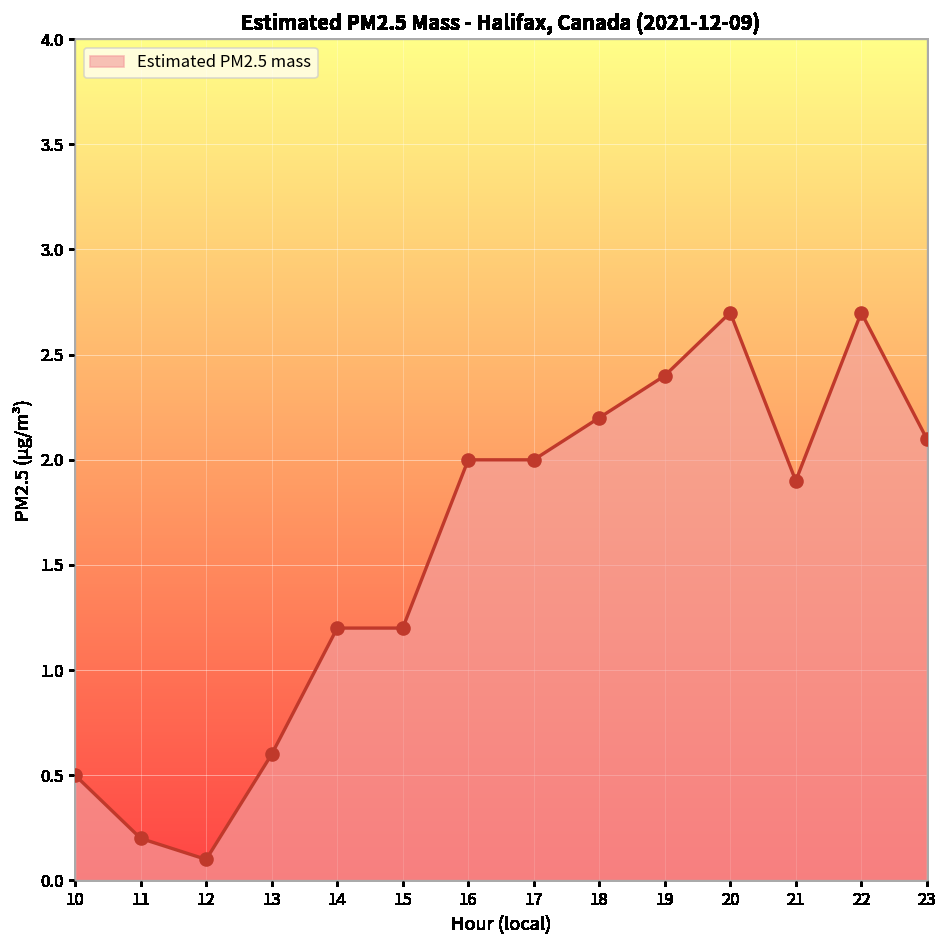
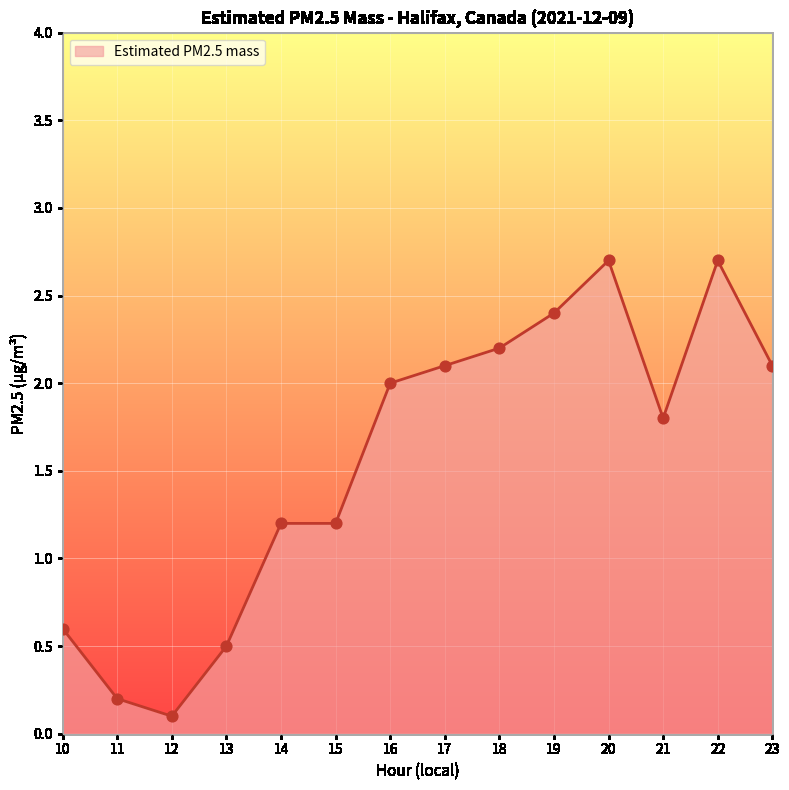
  {
-   "10": 0.5,
+   "10": 0.6,
    "11": 0.2,
    "12": 0.1,
-   "13": 0.6,
+   "13": 0.5,
    "14": 1.2,
    "15": 1.2,
    "16": 2.0,
-   "17": 2.0,
+   "17": 2.1,
    "18": 2.2,
    "19": 2.4,
    "20": 2.7,
-   "21": 1.9,
+   "21": 1.8,
    "22": 2.7,
    "23": 2.1
  }
